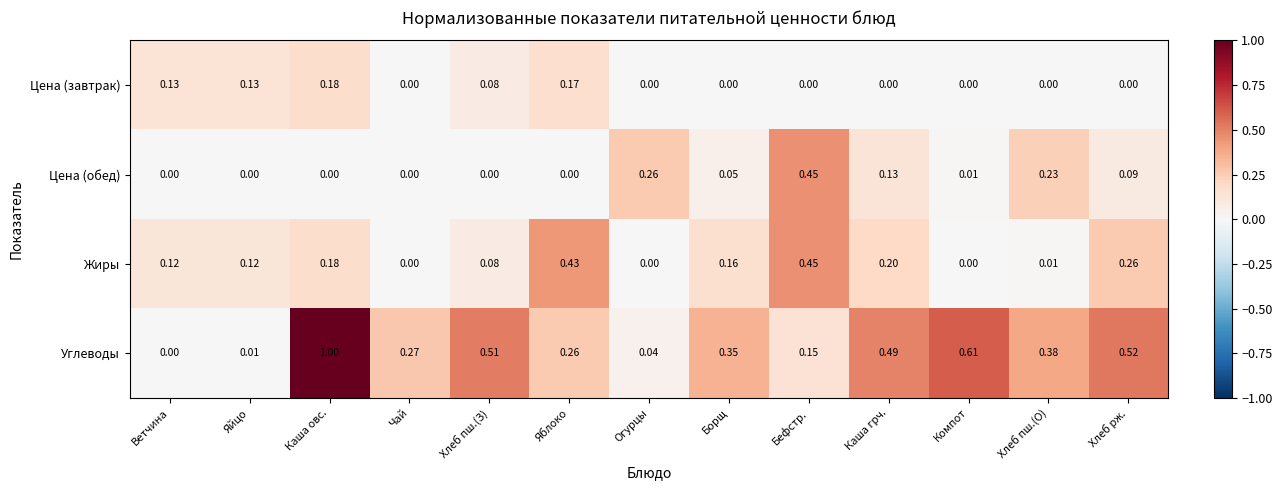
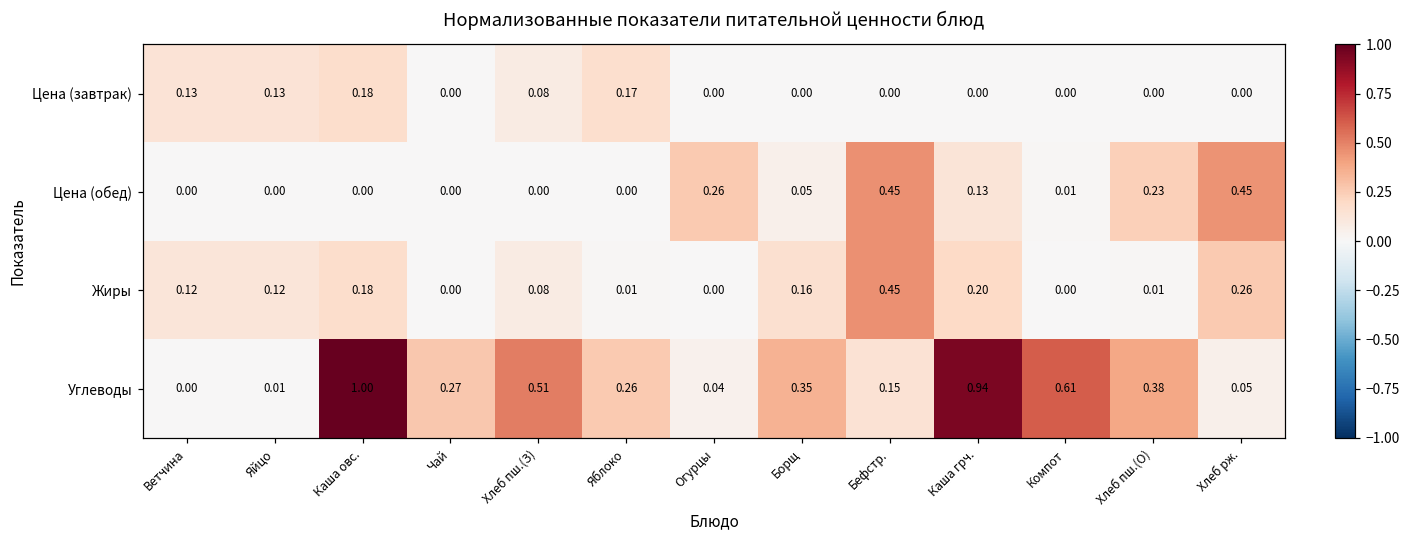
  {
    "Цена (завтрак)": {
      "Ветчина": 0.13,
      "Яйцо": 0.13,
      "Каша овс.": 0.18,
      "Чай": 0.00,
      "Хлеб пш.(З)": 0.08,
      "Яблоко": 0.17,
      "Огурцы": 0.00,
      "Борщ": 0.00,
      "Бефстр.": 0.00,
      "Каша грч.": 0.00,
      "Компот": 0.00,
      "Хлеб пш.(О)": 0.00,
      "Хлеб рж.": 0.00
    },
    "Цена (обед)": {
      "Ветчина": 0.00,
      "Яйцо": 0.00,
      "Каша овс.": 0.00,
      "Чай": 0.00,
      "Хлеб пш.(З)": 0.00,
      "Яблоко": 0.00,
      "Огурцы": 0.26,
      "Борщ": 0.05,
      "Бефстр.": 0.45,
      "Каша грч.": 0.13,
      "Компот": 0.01,
      "Хлеб пш.(О)": 0.23,
-     "Хлеб рж.": 0.09
+     "Хлеб рж.": 0.45
    },
    "Жиры": {
      "Ветчина": 0.12,
      "Яйцо": 0.12,
      "Каша овс.": 0.18,
      "Чай": 0.00,
      "Хлеб пш.(З)": 0.08,
-     "Яблоко": 0.43,
+     "Яблоко": 0.01,
      "Огурцы": 0.00,
      "Борщ": 0.16,
      "Бефстр.": 0.45,
      "Каша грч.": 0.20,
      "Компот": 0.00,
      "Хлеб пш.(О)": 0.01,
      "Хлеб рж.": 0.26
    },
    "Углеводы": {
      "Ветчина": 0.00,
      "Яйцо": 0.01,
      "Каша овс.": 1.00,
      "Чай": 0.27,
      "Хлеб пш.(З)": 0.51,
      "Яблоко": 0.26,
      "Огурцы": 0.04,
      "Борщ": 0.35,
      "Бефстр.": 0.15,
-     "Каша грч.": 0.49,
+     "Каша грч.": 0.94,
      "Компот": 0.61,
      "Хлеб пш.(О)": 0.38,
-     "Хлеб рж.": 0.52
+     "Хлеб рж.": 0.05
    }
  }
